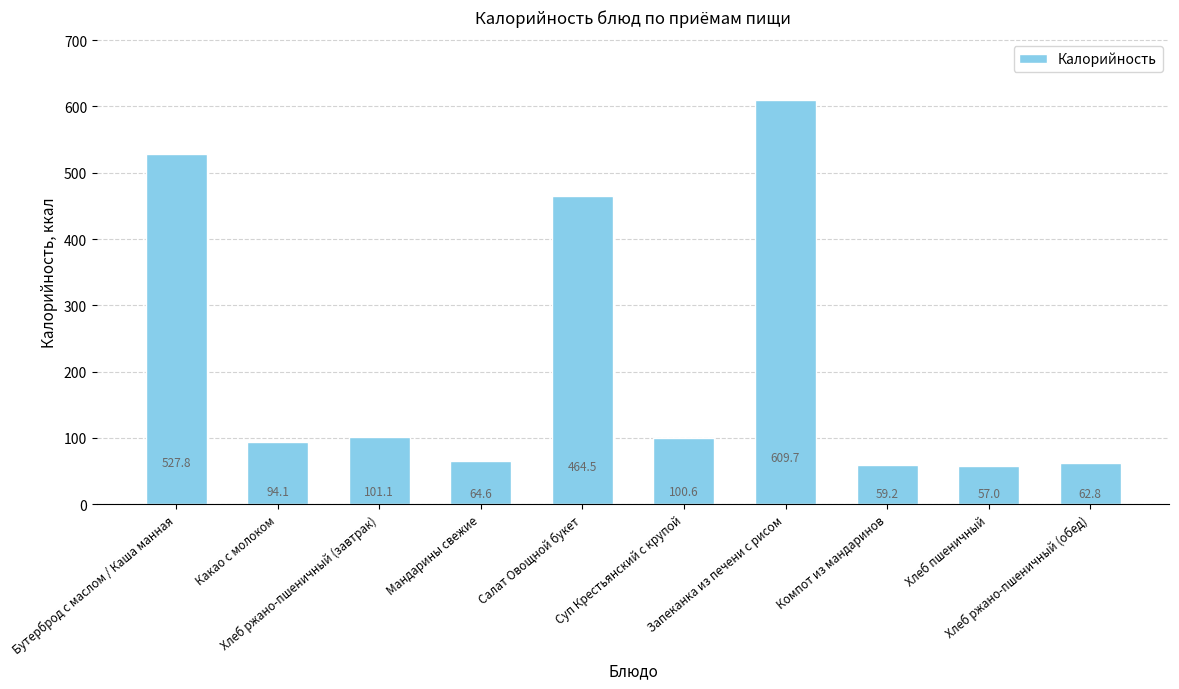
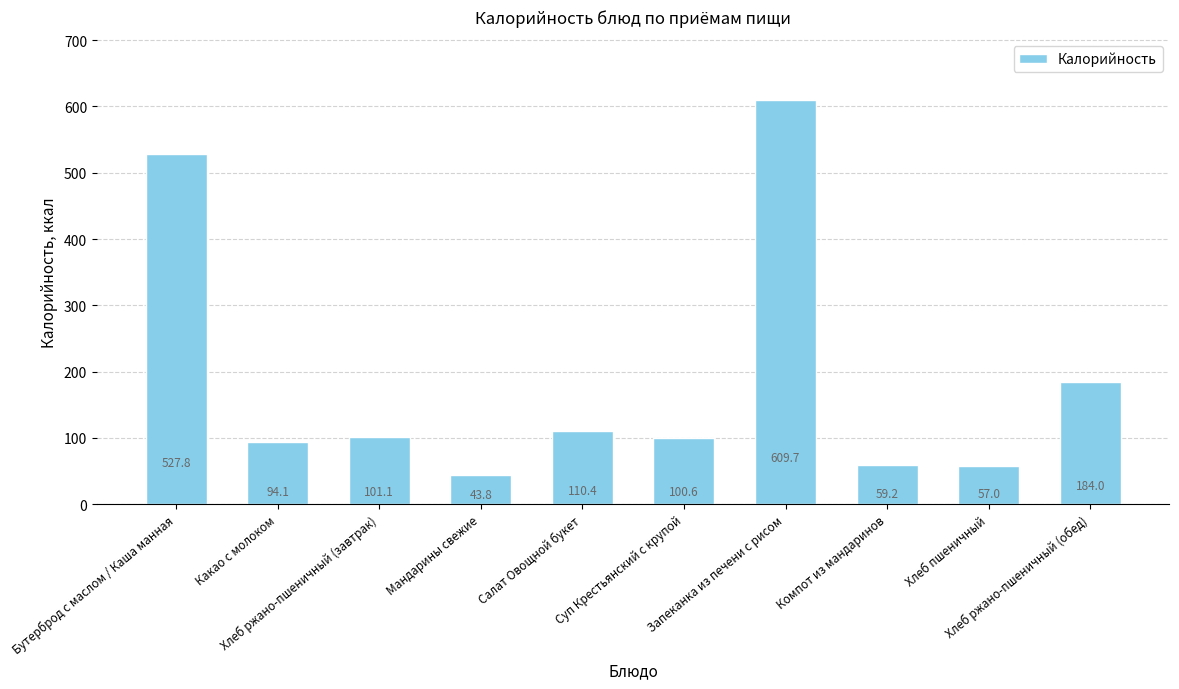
  {
    "Бутерброд с маслом / Каша манная": 527.8,
    "Какао с молоком": 94.1,
    "Хлеб ржано-пшеничный (завтрак)": 101.1,
-   "Мандарины свежие": 64.6,
-   "Салат Овощной букет": 464.5,
+   "Мандарины свежие": 43.8,
+   "Салат Овощной букет": 110.4,
    "Суп Крестьянский с крупой": 100.6,
    "Запеканка из печени с рисом": 609.7,
    "Компот из мандаринов": 59.2,
    "Хлеб пшеничный": 57.0,
-   "Хлеб ржано-пшеничный (обед)": 62.8
+   "Хлеб ржано-пшеничный (обед)": 184.0
  }
